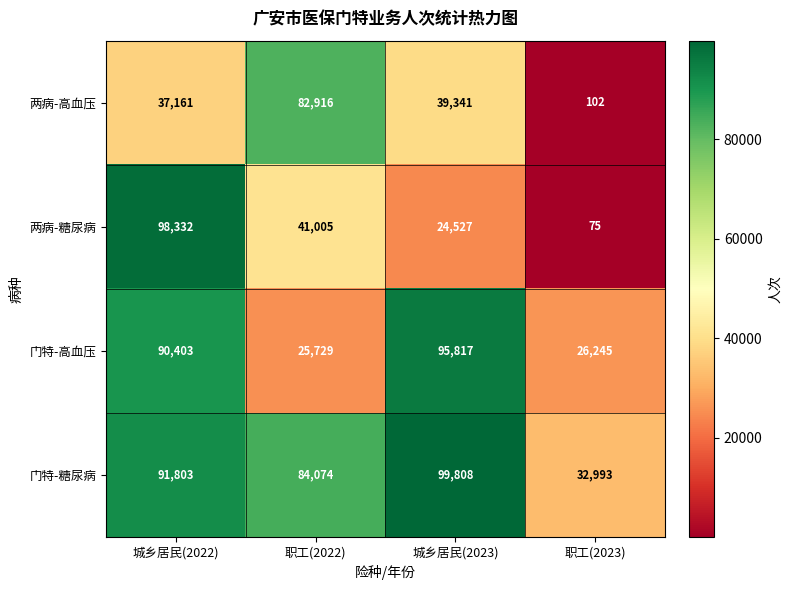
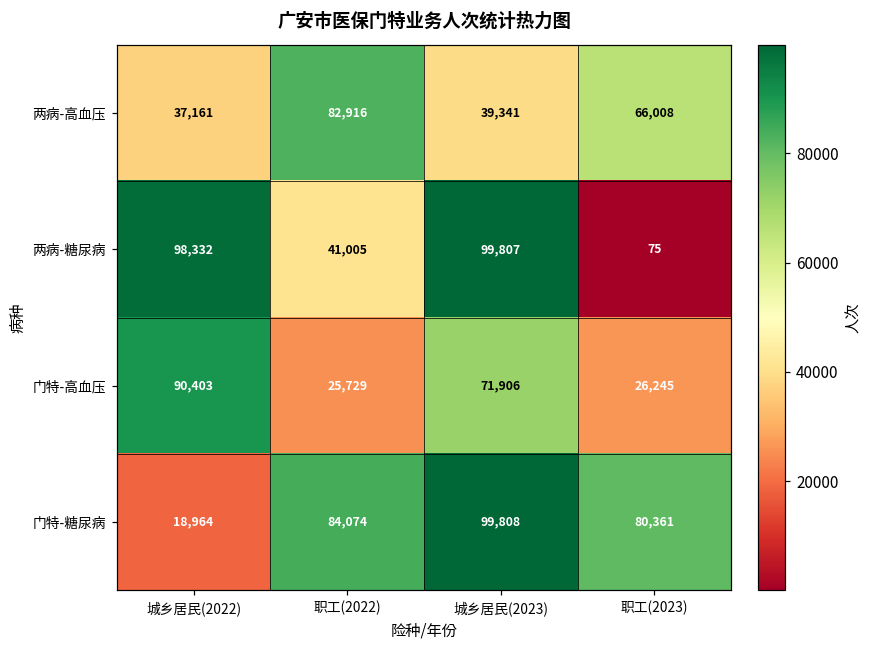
  {
    "两病-高血压": {
      "城乡居民(2022)": "37,161",
      "职工(2022)": "82,916",
      "城乡居民(2023)": "39,341",
-     "职工(2023)": "102"
+     "职工(2023)": "66,008"
    },
    "两病-糖尿病": {
      "城乡居民(2022)": "98,332",
      "职工(2022)": "41,005",
-     "城乡居民(2023)": "24,527",
+     "城乡居民(2023)": "99,807",
      "职工(2023)": "75"
    },
    "门特-高血压": {
      "城乡居民(2022)": "90,403",
      "职工(2022)": "25,729",
-     "城乡居民(2023)": "95,817",
+     "城乡居民(2023)": "71,906",
      "职工(2023)": "26,245"
    },
    "门特-糖尿病": {
-     "城乡居民(2022)": "91,803",
+     "城乡居民(2022)": "18,964",
      "职工(2022)": "84,074",
      "城乡居民(2023)": "99,808",
-     "职工(2023)": "32,993"
+     "职工(2023)": "80,361"
    }
  }
